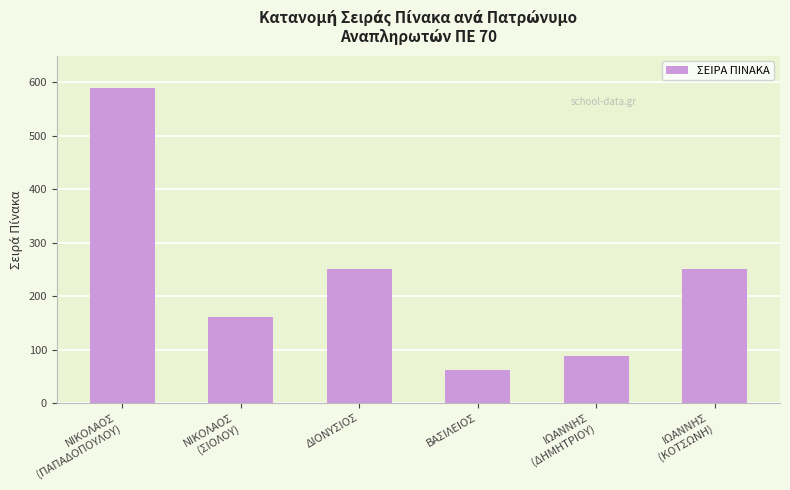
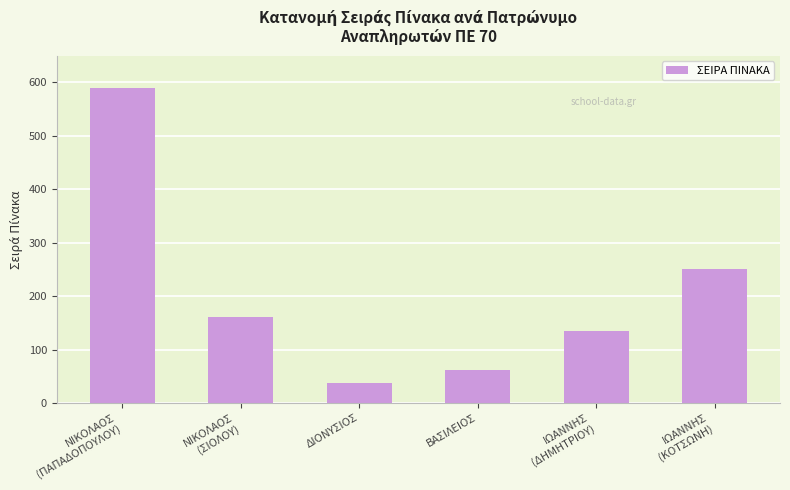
  {
    "ΝΙΚΟΛΑΟΣ (ΠΑΠΑΔΟΠΟΥΛΟΥ)": 590,
    "ΝΙΚΟΛΑΟΣ (ΣΙΟΛΟΥ)": 160,
-   "ΔΙΟΝΥΣΙΟΣ": 250,
+   "ΔΙΟΝΥΣΙΟΣ": 40,
    "ΒΑΣΙΛΕΙΟΣ": 60,
-   "ΙΩΑΝΝΗΣ (ΔΗΜΗΤΡΙΟΥ)": 90,
+   "ΙΩΑΝΝΗΣ (ΔΗΜΗΤΡΙΟΥ)": 130,
    "ΙΩΑΝΝΗΣ (ΚΟΤΣΩΝΗ)": 250
  }
